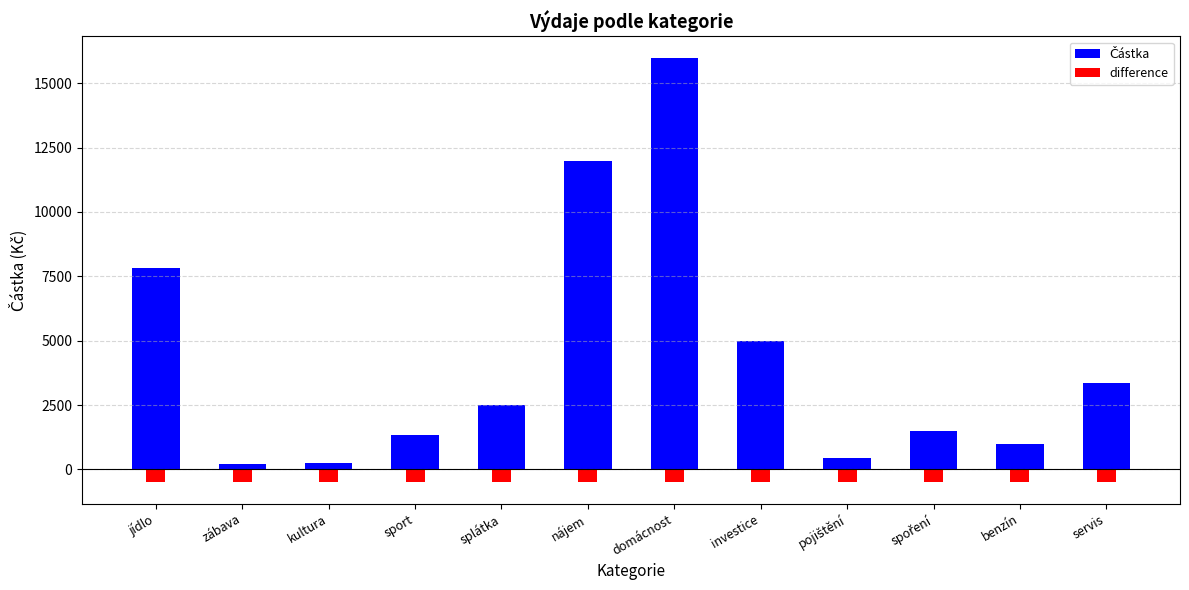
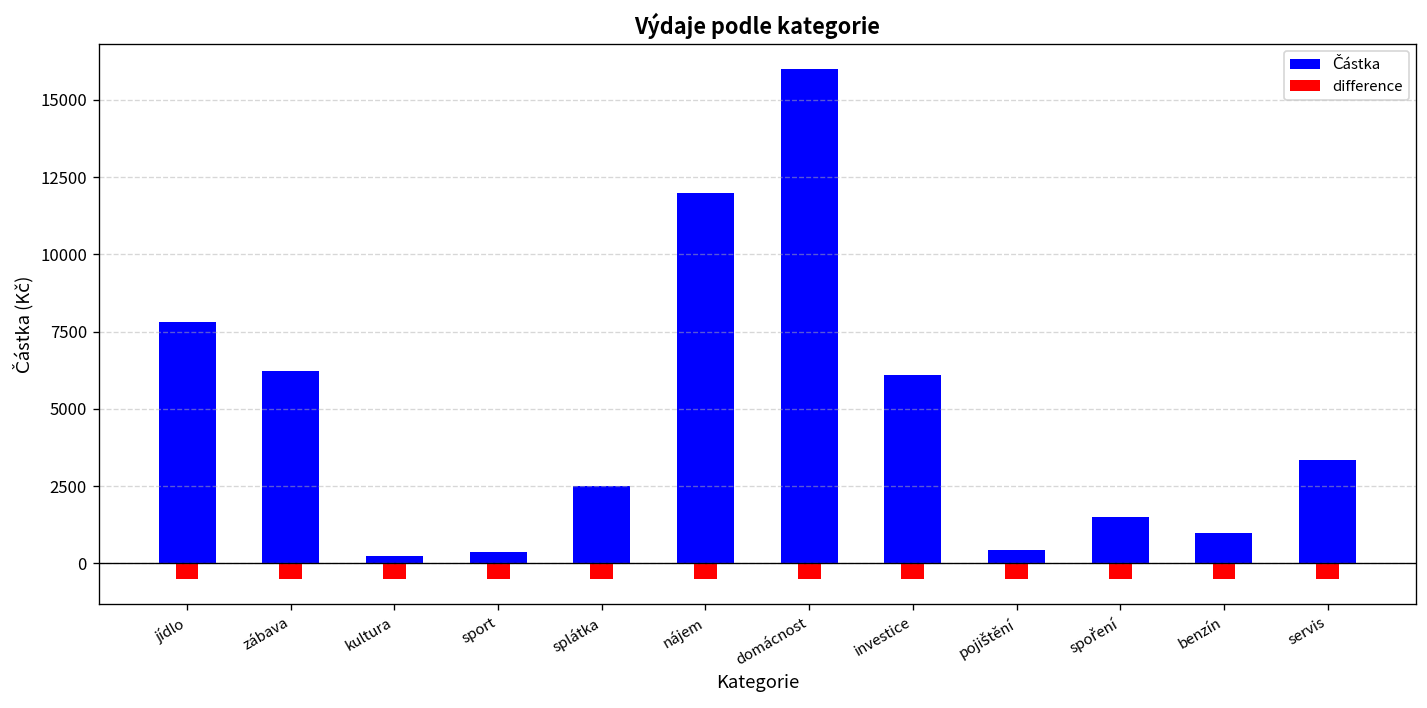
  {
    "Částka": {
      "jídlo": 7800,
-     "zábava": 200,
+     "zábava": 6200,
      "kultura": 300,
-     "sport": 1300,
+     "sport": 400,
      "splátka": 2500,
      "nájem": 12000,
      "domácnost": 16000,
-     "investice": 5000,
+     "investice": 6100,
      "pojištění": 400,
      "spoření": 1500,
      "benzín": 1000,
      "servis": 3300
    },
    "difference": {
      "jídlo": -500,
      "zábava": -500,
      "kultura": -500,
      "sport": -500,
      "splátka": -500,
      "nájem": -500,
      "domácnost": -500,
      "investice": -500,
      "pojištění": -500,
      "spoření": -500,
      "benzín": -500,
      "servis": -500
    }
  }
